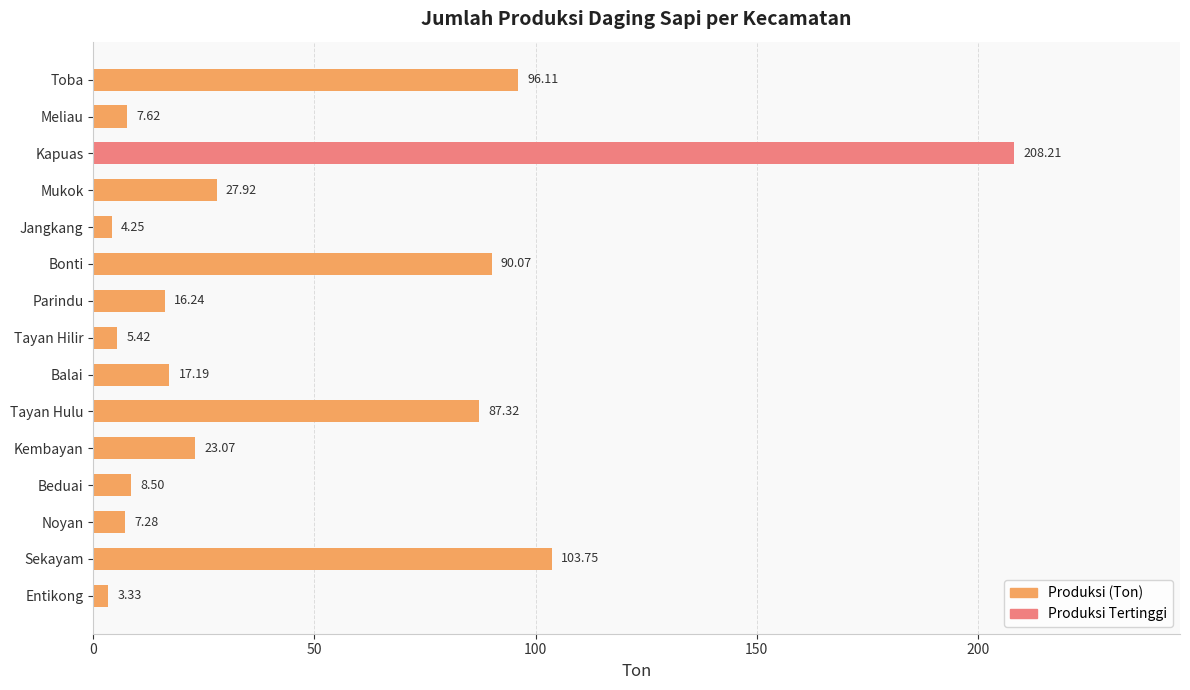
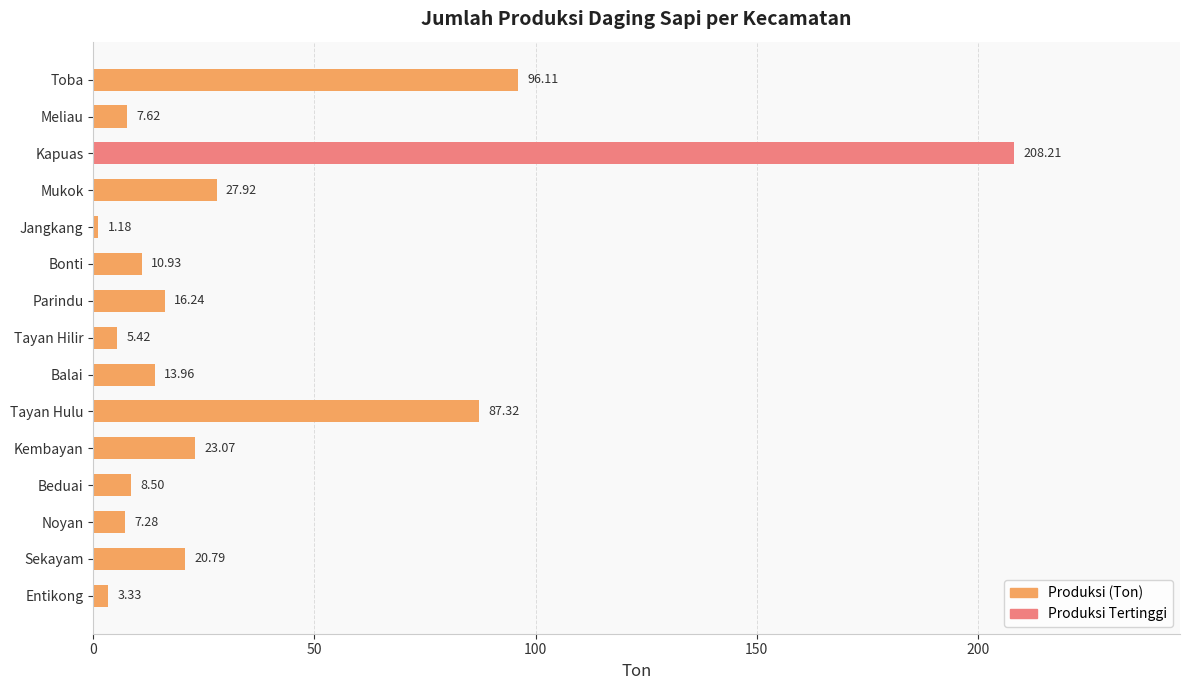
  {
    "Toba": 96.11,
    "Meliau": 7.62,
    "Kapuas": 208.21,
    "Mukok": 27.92,
-   "Jangkang": 4.25,
-   "Bonti": 90.07,
+   "Jangkang": 1.18,
+   "Bonti": 10.93,
    "Parindu": 16.24,
    "Tayan Hilir": 5.42,
-   "Balai": 17.19,
+   "Balai": 13.96,
    "Tayan Hulu": 87.32,
    "Kembayan": 23.07,
    "Beduai": 8.50,
    "Noyan": 7.28,
-   "Sekayam": 103.75,
+   "Sekayam": 20.79,
    "Entikong": 3.33
  }
